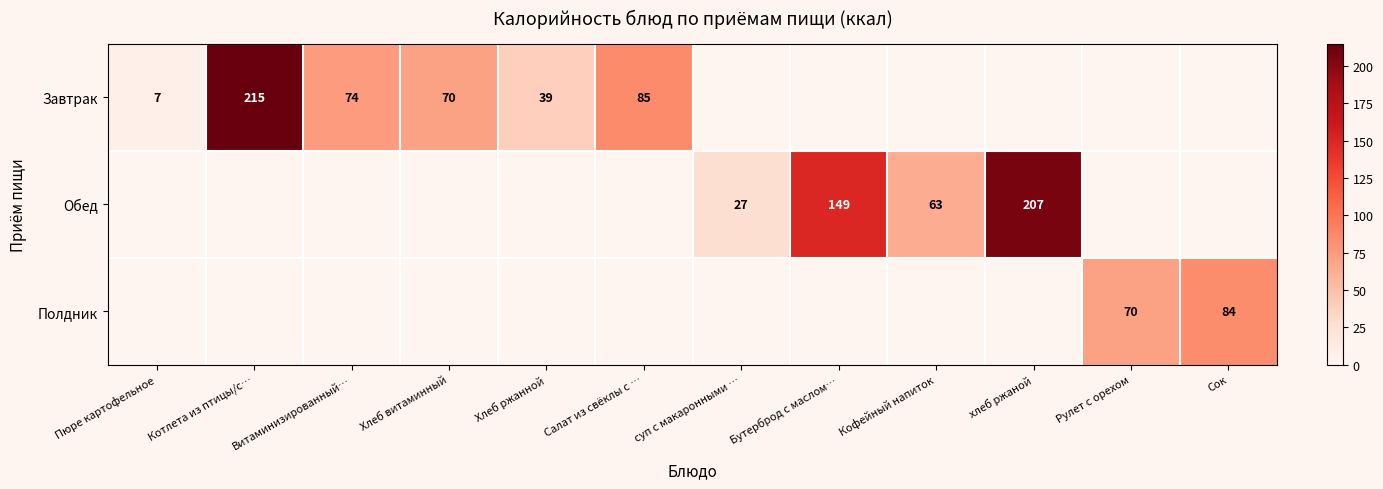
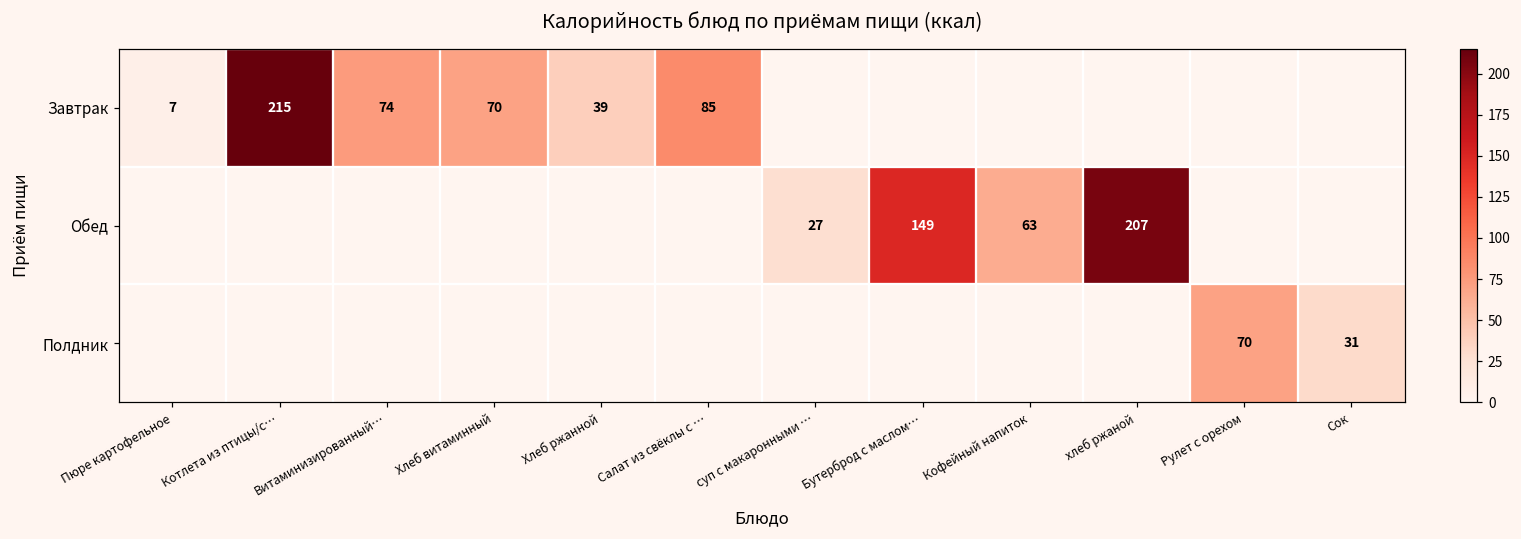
  {
    "Завтрак": {
      "Пюре картофельное": 7,
      "Котлета из птицы/с…": 215,
      "Витаминизированный…": 74,
      "Хлеб витаминный": 70,
      "Хлеб ржанной": 39,
      "Салат из свёклы с …": 85
    },
    "Обед": {
      "суп с макаронными …": 27,
      "Бутерброд с маслом…": 149,
      "Кофейный напиток": 63,
      "хлеб ржаной": 207
    },
    "Полдник": {
      "Рулет с орехом": 70,
-     "Сок": 84
+     "Сок": 31
    }
  }
